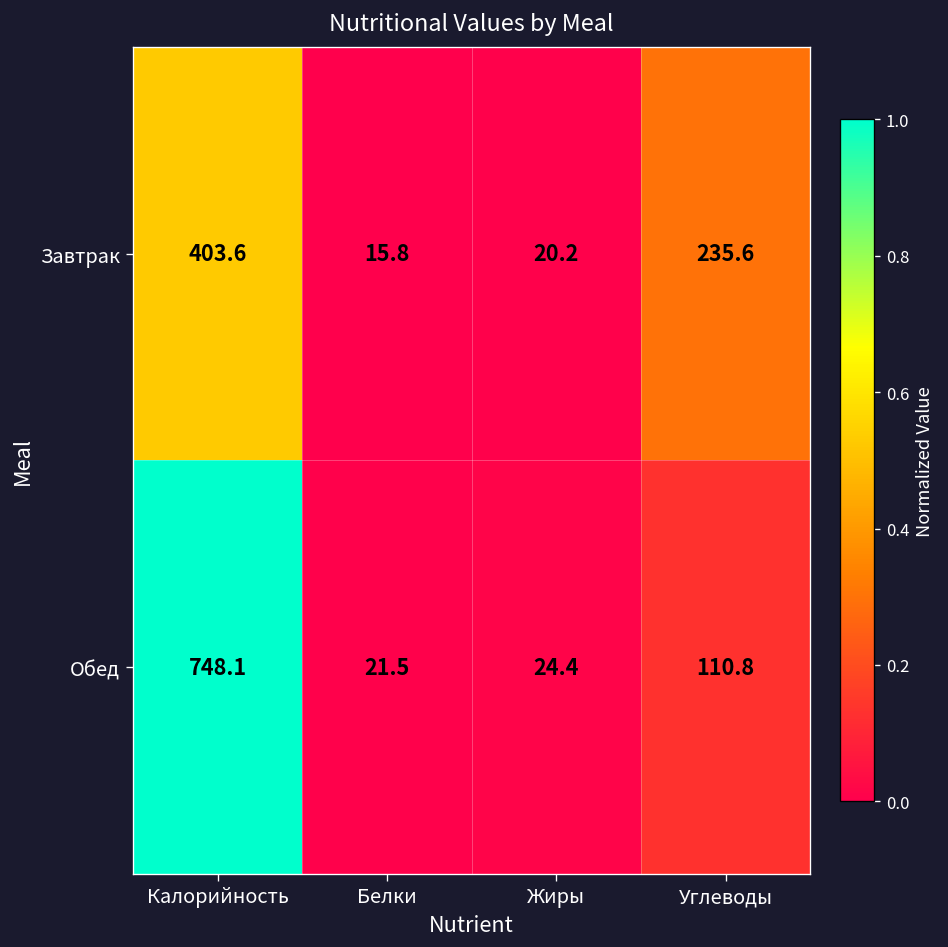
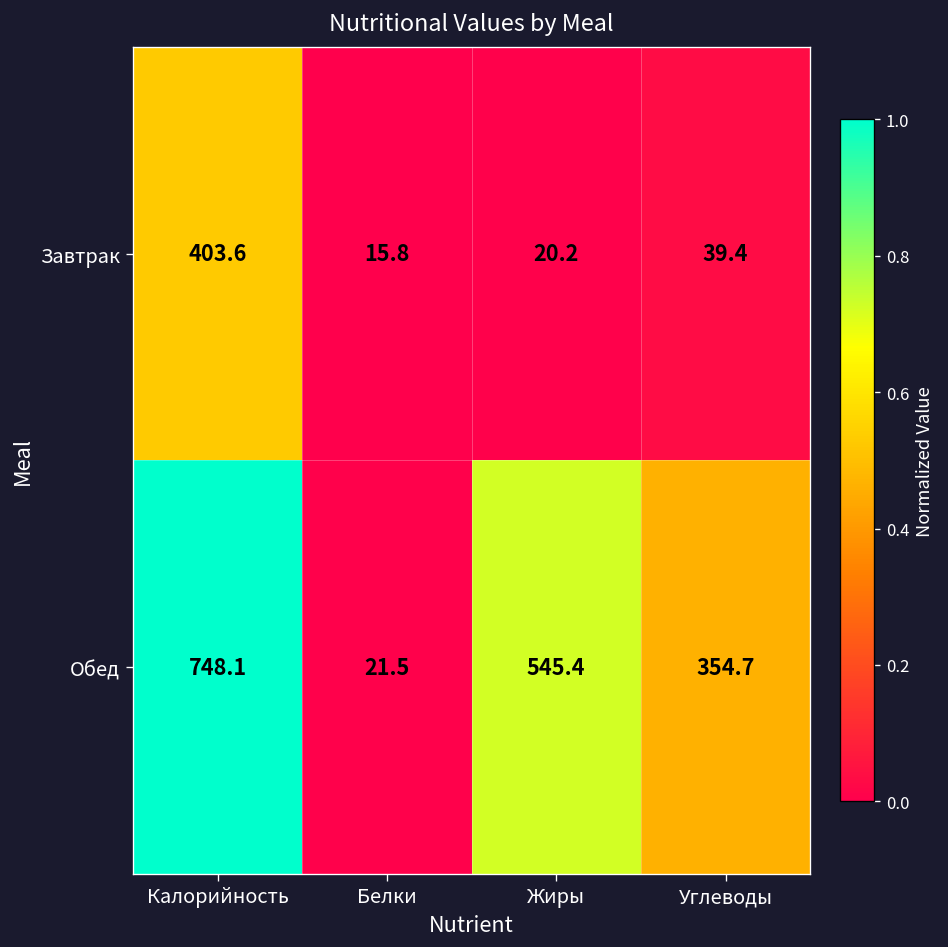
  {
    "Завтрак": {
      "Калорийность": 403.6,
      "Белки": 15.8,
      "Жиры": 20.2,
-     "Углеводы": 235.6
+     "Углеводы": 39.4
    },
    "Обед": {
      "Калорийность": 748.1,
      "Белки": 21.5,
-     "Жиры": 24.4,
-     "Углеводы": 110.8
+     "Жиры": 545.4,
+     "Углеводы": 354.7
    }
  }
